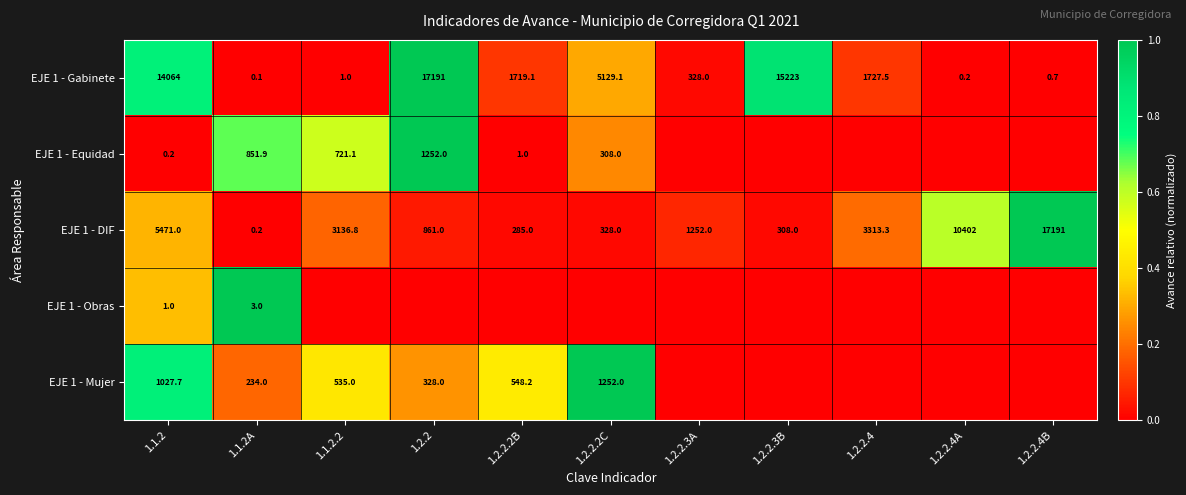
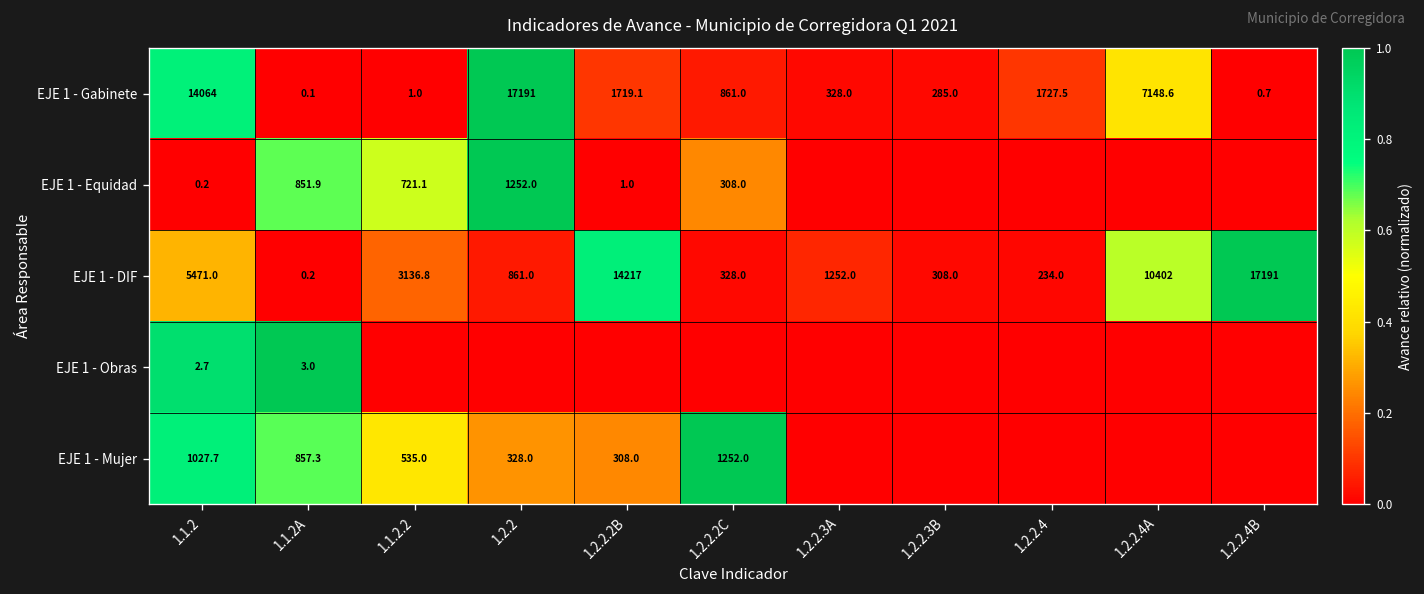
  {
    "EJE 1 - Gabinete": {
      "1.1.2": 14064,
      "1.1.2A": 0.1,
      "1.1.2.2": 1.0,
      "1.2.2": 17191,
      "1.2.2.2B": 1719.1,
-     "1.2.2.2C": 5129.1,
+     "1.2.2.2C": 861.0,
      "1.2.2.3A": 328.0,
-     "1.2.2.3B": 15223,
+     "1.2.2.3B": 285.0,
      "1.2.2.4": 1727.5,
-     "1.2.2.4A": 0.2,
+     "1.2.2.4A": 7148.6,
      "1.2.2.4B": 0.7
    },
    "EJE 1 - Equidad": {
      "1.1.2": 0.2,
      "1.1.2A": 851.9,
      "1.1.2.2": 721.1,
      "1.2.2": 1252.0,
      "1.2.2.2B": 1.0,
      "1.2.2.2C": 308.0
    },
    "EJE 1 - DIF": {
      "1.1.2": 5471.0,
      "1.1.2A": 0.2,
      "1.1.2.2": 3136.8,
      "1.2.2": 861.0,
-     "1.2.2.2B": 285.0,
+     "1.2.2.2B": 14217,
      "1.2.2.2C": 328.0,
      "1.2.2.3A": 1252.0,
      "1.2.2.3B": 308.0,
-     "1.2.2.4": 3313.3,
+     "1.2.2.4": 234.0,
      "1.2.2.4A": 10402,
      "1.2.2.4B": 17191
    },
    "EJE 1 - Obras": {
-     "1.1.2": 1.0,
+     "1.1.2": 2.7,
      "1.1.2A": 3.0
    },
    "EJE 1 - Mujer": {
      "1.1.2": 1027.7,
-     "1.1.2A": 234.0,
+     "1.1.2A": 857.3,
      "1.1.2.2": 535.0,
      "1.2.2": 328.0,
-     "1.2.2.2B": 548.2,
+     "1.2.2.2B": 308.0,
      "1.2.2.2C": 1252.0
    }
  }
